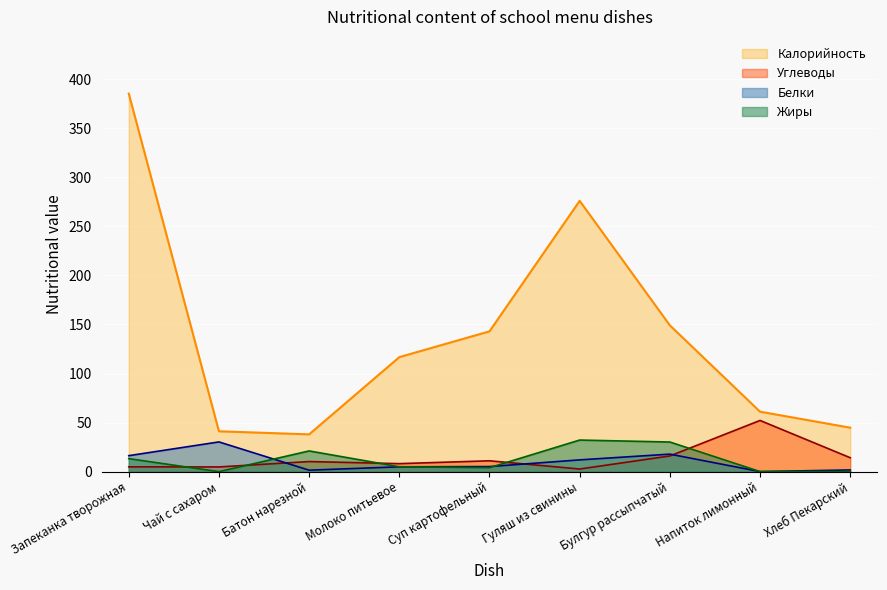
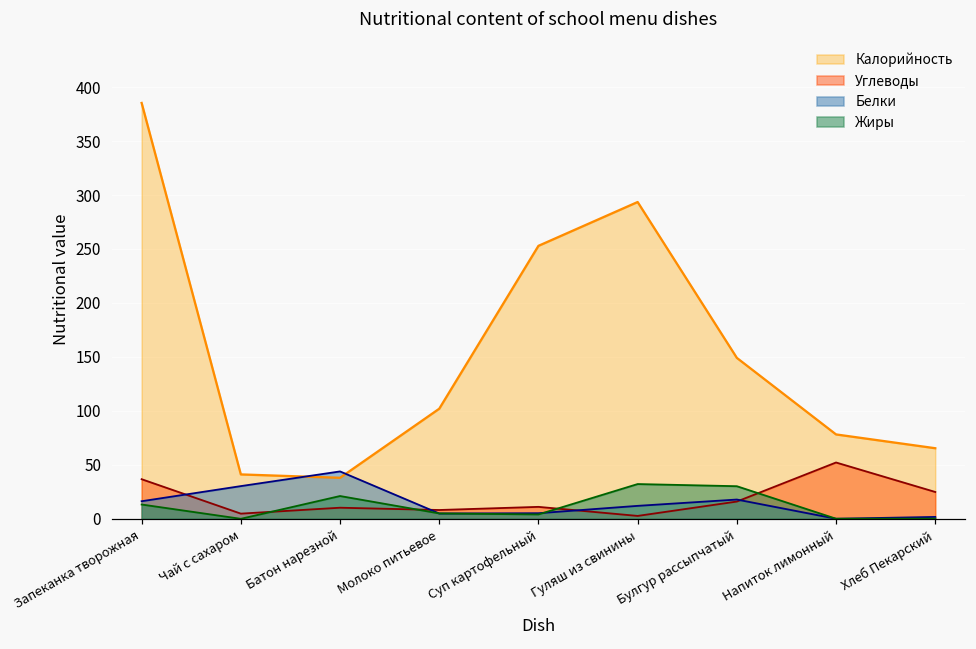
  {
    "Калорийность": {
      "Запеканка творожная": 390,
      "Чай с сахаром": 40,
      "Батон нарезной": 40,
-     "Молоко питьевое": 120,
-     "Суп картофельный": 140,
-     "Гуляш из свинины": 280,
+     "Молоко питьевое": 100,
+     "Суп картофельный": 250,
+     "Гуляш из свинины": 290,
      "Булгур рассыпчатый": 150,
-     "Напиток лимонный": 60,
-     "Хлеб Пекарский": 40
+     "Напиток лимонный": 80,
+     "Хлеб Пекарский": 70
    },
    "Углеводы": {
-     "Запеканка творожная": 0,
+     "Запеканка творожная": 40,
      "Чай с сахаром": 0,
      "Батон нарезной": 10,
      "Молоко питьевое": 10,
      "Суп картофельный": 10,
      "Гуляш из свинины": 0,
      "Напиток лимонный": 50,
-     "Хлеб Пекарский": 10
+     "Хлеб Пекарский": 20
    },
    "Белки": {
      "Запеканка творожная": 20,
      "Чай с сахаром": 30,
-     "Батон нарезной": 0,
+     "Батон нарезной": 40,
      "Гуляш из свинины": 10
    },
    "Жиры": {
      "Запеканка творожная": 10,
      "Чай с сахаром": 0,
      "Батон нарезной": 20,
      "Гуляш из свинины": 30,
      "Булгур рассыпчатый": 30
    }
  }
